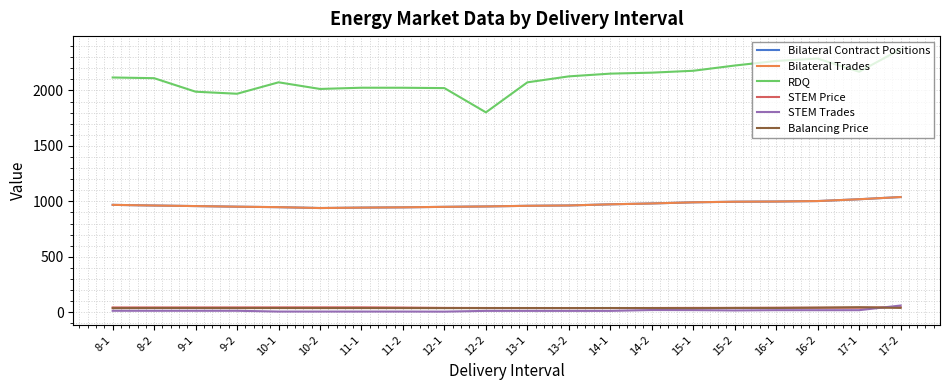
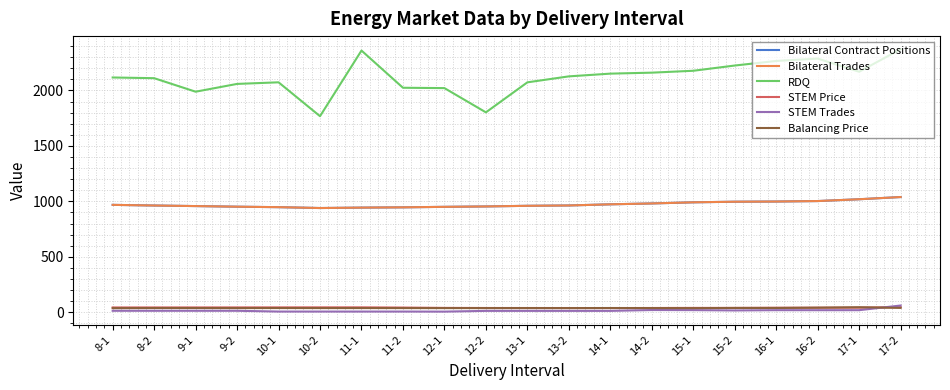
  {
    "RDQ": {
      "8-1": 2120,
      "8-2": 2110,
      "9-1": 1990,
-     "9-2": 1970,
+     "9-2": 2060,
      "10-1": 2070,
-     "10-2": 2010,
-     "11-1": 2020,
+     "10-2": 1770,
+     "11-1": 2360,
      "11-2": 2020,
      "12-1": 2020,
      "12-2": 1800,
      "13-1": 2070,
      "13-2": 2130,
      "14-1": 2150,
      "14-2": 2160,
      "15-1": 2180,
      "15-2": 2220
    },
    "STEM Trades": {
      "8-1": 10,
      "8-2": 10,
      "9-1": 10,
      "9-2": 10,
      "10-1": 10,
      "10-2": 10,
      "11-1": 10,
      "11-2": 10,
      "12-1": 10,
      "12-2": 10,
      "13-1": 10,
      "13-2": 10,
      "14-1": 10
    }
  }
